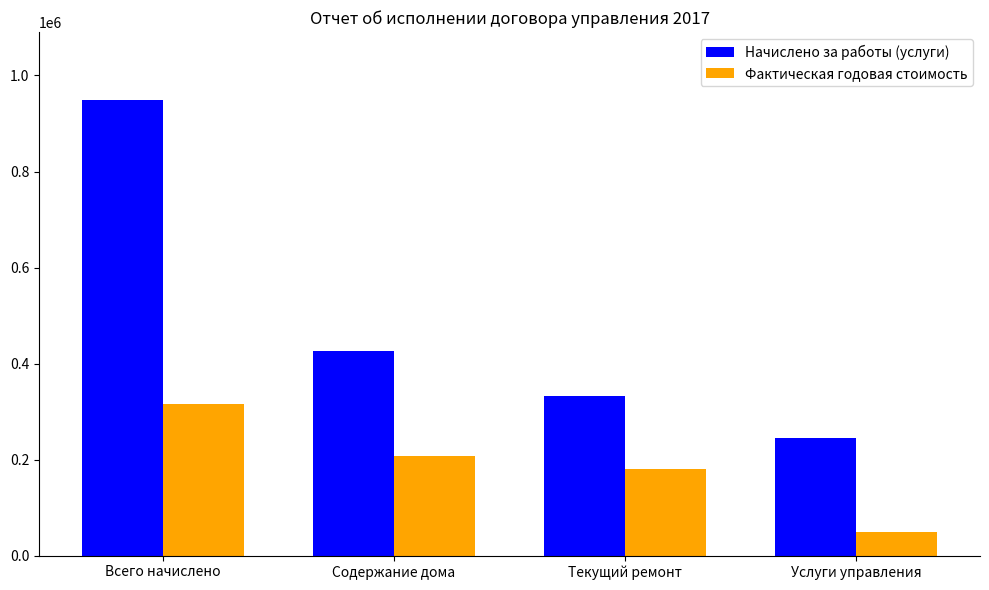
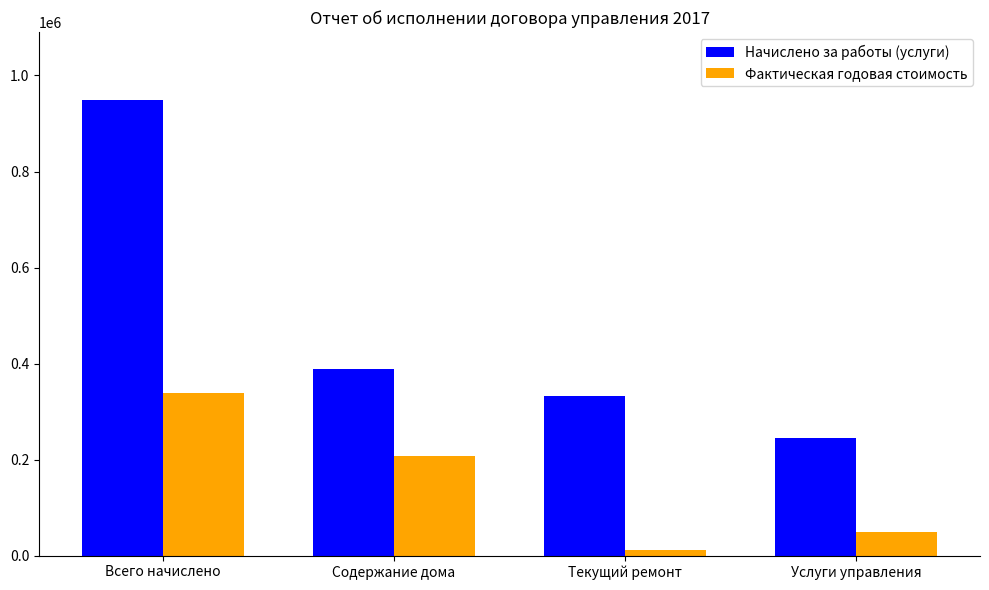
  {
    "Начислено за работы (услуги)": {
      "Всего начислено": 950000,
-     "Содержание дома": 430000,
+     "Содержание дома": 390000,
      "Текущий ремонт": 330000,
      "Услуги управления": 240000
    },
    "Фактическая годовая стоимость": {
-     "Всего начислено": 320000,
+     "Всего начислено": 340000,
      "Содержание дома": 210000,
-     "Текущий ремонт": 180000,
+     "Текущий ремонт": 10000,
      "Услуги управления": 50000
    }
  }
